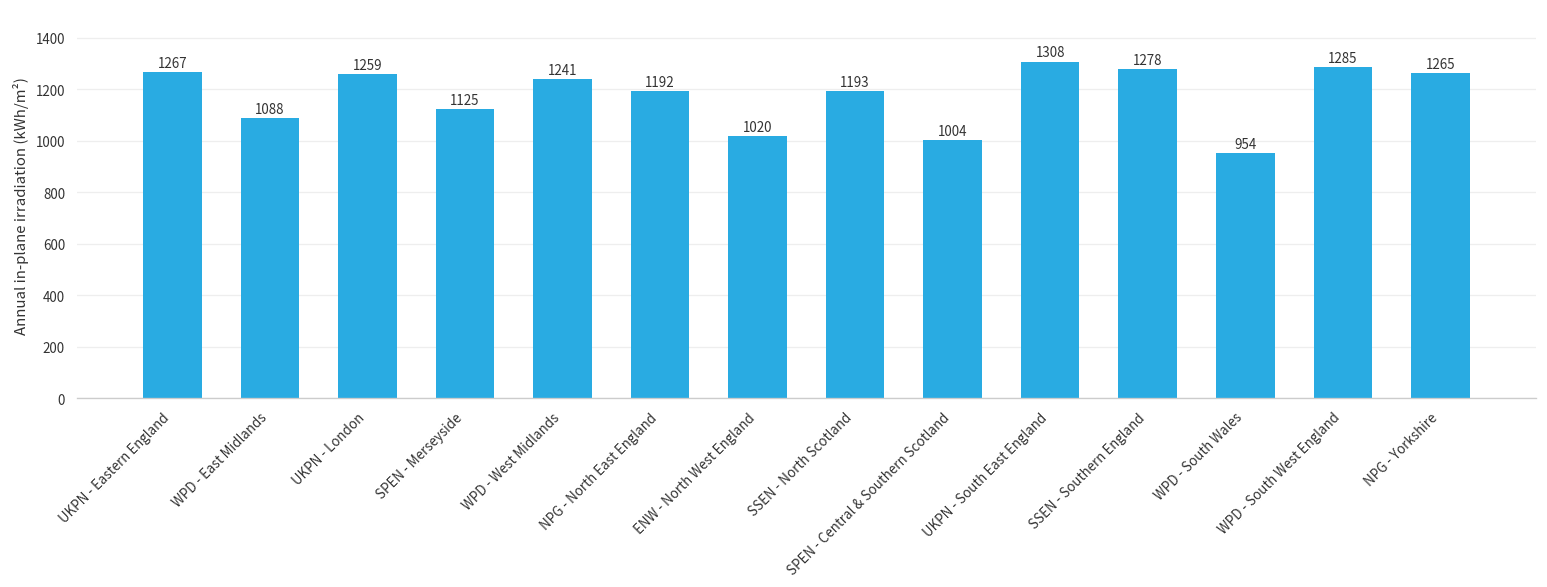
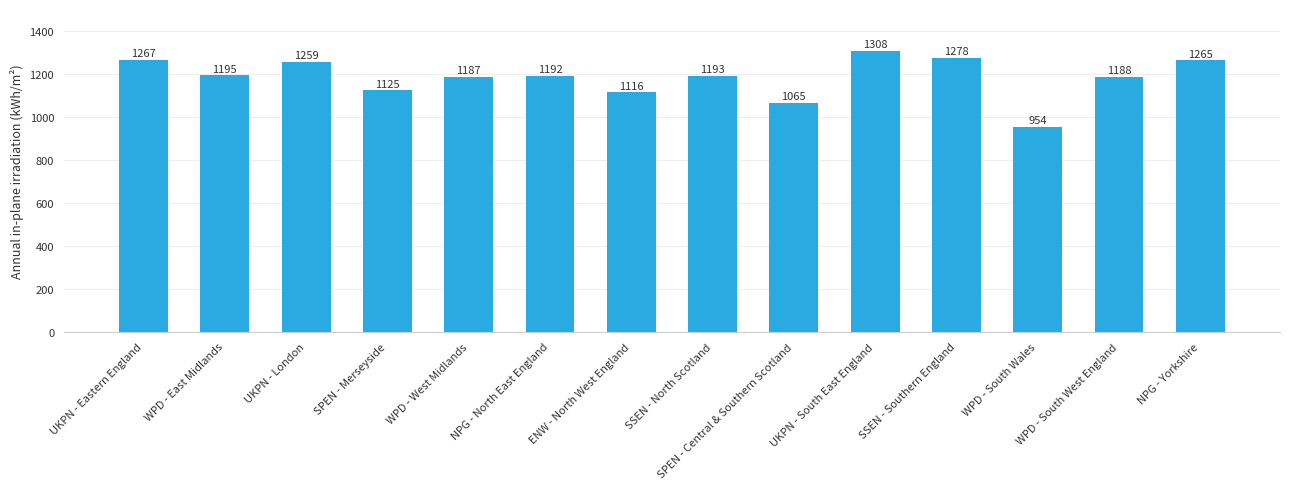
  {
    "UKPN - Eastern England": 1267,
-   "WPD - East Midlands": 1088,
+   "WPD - East Midlands": 1195,
    "UKPN - London": 1259,
    "SPEN - Merseyside": 1125,
-   "WPD - West Midlands": 1241,
+   "WPD - West Midlands": 1187,
    "NPG - North East England": 1192,
-   "ENW - North West England": 1020,
+   "ENW - North West England": 1116,
    "SSEN - North Scotland": 1193,
-   "SPEN - Central & Southern Scotland": 1004,
+   "SPEN - Central & Southern Scotland": 1065,
    "UKPN - South East England": 1308,
    "SSEN - Southern England": 1278,
    "WPD - South Wales": 954,
-   "WPD - South West England": 1285,
+   "WPD - South West England": 1188,
    "NPG - Yorkshire": 1265
  }
